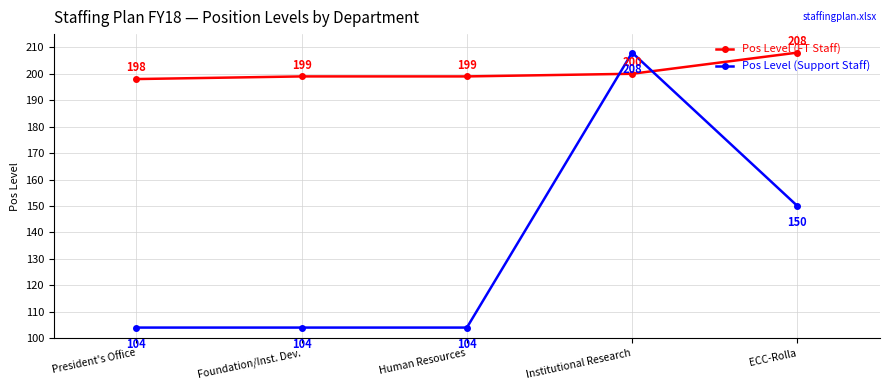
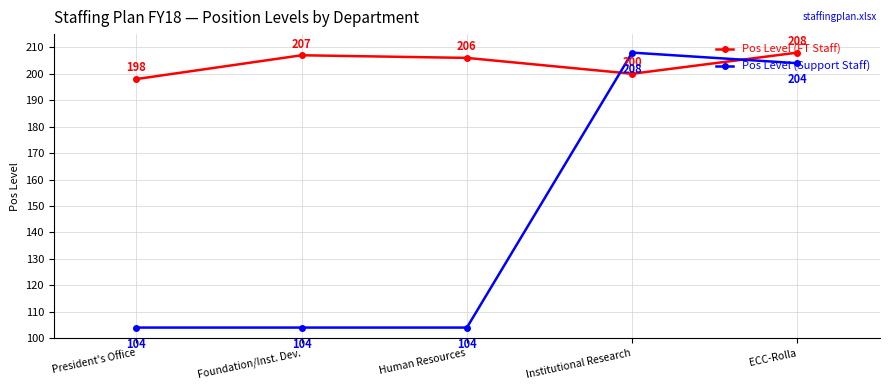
  {
    "Pos Level (FT Staff)": {
      "President's Office": 198,
-     "Foundation/Inst. Dev.": 199,
-     "Human Resources": 199,
+     "Foundation/Inst. Dev.": 207,
+     "Human Resources": 206,
      "ECC-Rolla": 208
    },
    "Pos Level (Support Staff)": {
      "President's Office": 104,
      "Foundation/Inst. Dev.": 104,
      "Human Resources": 104,
-     "ECC-Rolla": 150
+     "ECC-Rolla": 204
    }
  }
